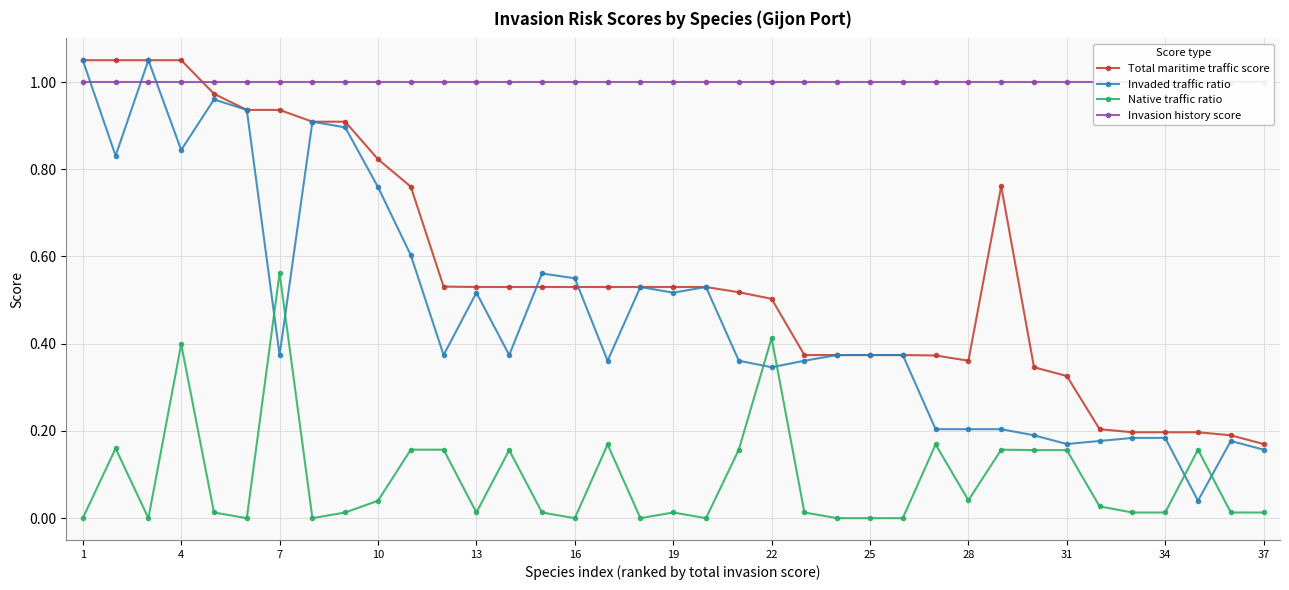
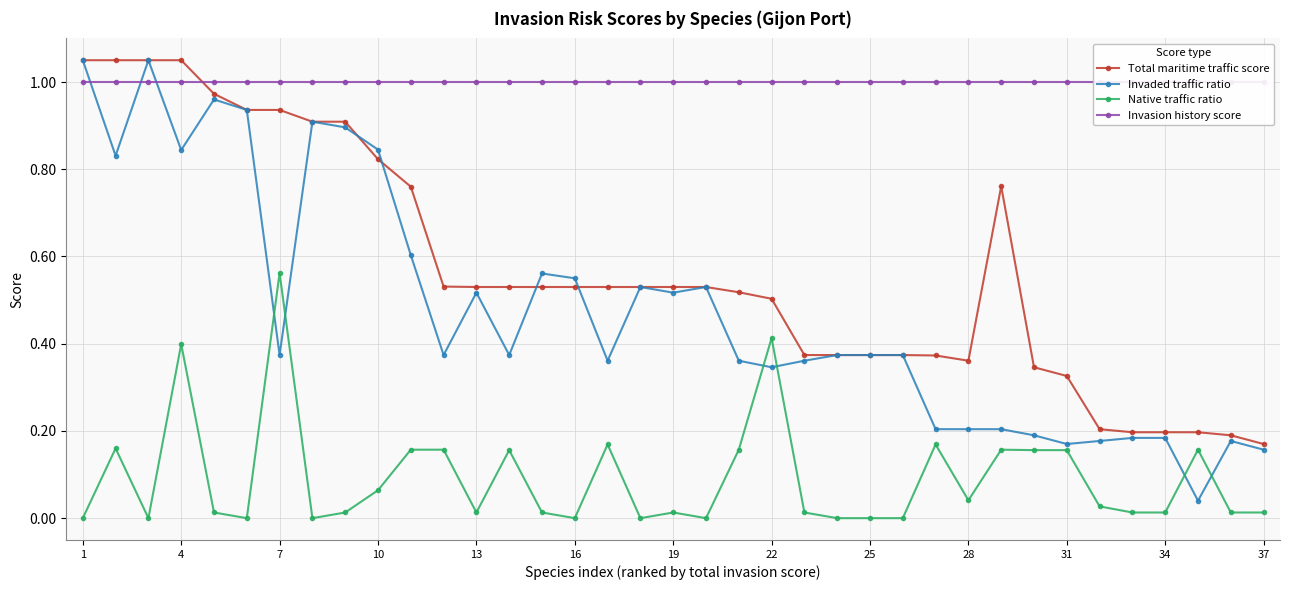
  {
    "Total maritime traffic score": {
      "4": 1.05,
      "7": 0.94,
      "10": 0.82,
      "13": 0.53,
      "16": 0.53,
      "19": 0.53,
      "22": 0.50,
      "28": 0.36,
      "31": 0.33,
      "34": 0.20,
      "37": 0.17
    },
    "Invaded traffic ratio": {
      "4": 0.84,
      "7": 0.37,
-     "10": 0.76,
+     "10": 0.85,
      "13": 0.52,
      "16": 0.55,
      "19": 0.52,
      "22": 0.35,
      "28": 0.20,
      "31": 0.17,
      "34": 0.18,
      "37": 0.16
    },
    "Native traffic ratio": {
      "1": 0.00,
      "4": 0.40,
      "7": 0.56,
-     "10": 0.04,
+     "10": 0.06,
      "13": 0.01,
      "16": 0.00,
      "19": 0.01,
      "22": 0.41,
      "25": 0.00,
      "28": 0.04,
      "31": 0.16,
      "34": 0.01,
      "37": 0.01
    },
    "Invasion history score": {
      "1": 1.00,
      "4": 1.00,
      "7": 1.00,
      "10": 1.00,
      "13": 1.00,
      "16": 1.00,
      "19": 1.00,
      "22": 1.00,
      "25": 1.00,
      "28": 1.00,
      "31": 1.00
    }
  }
